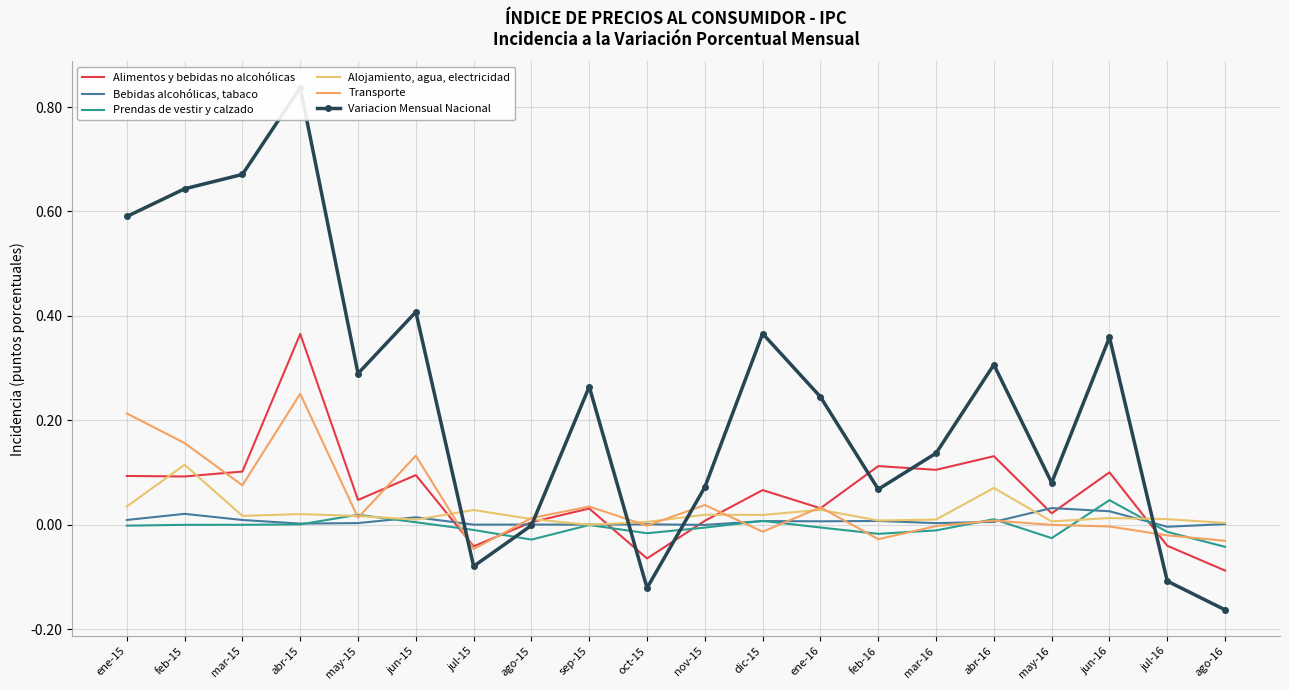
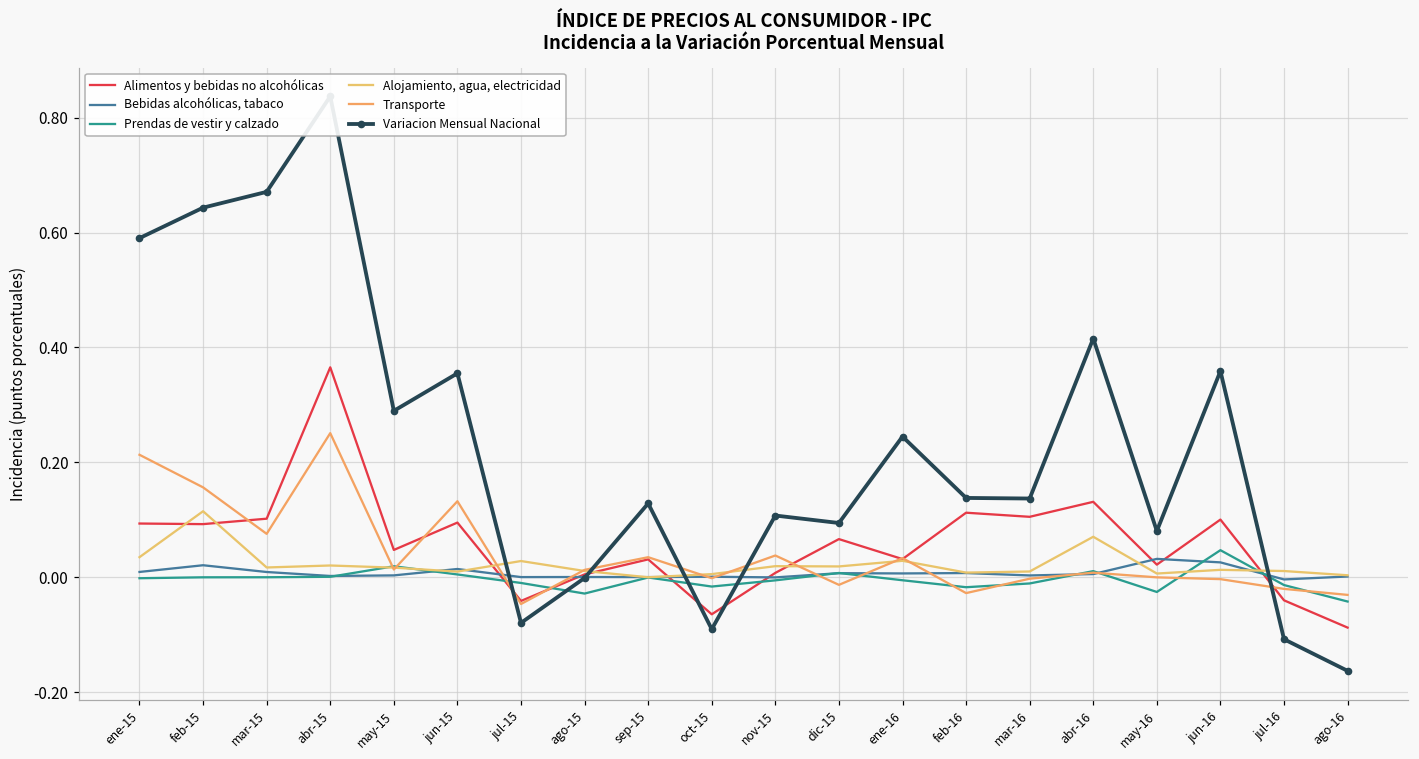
  {
    "Alimentos y bebidas no alcohólicas": {
      "ene-15": 0.09,
      "feb-15": 0.09,
      "mar-15": 0.10,
      "abr-15": 0.37,
      "may-15": 0.05,
      "jun-15": 0.10,
      "jul-15": -0.04,
      "oct-15": -0.06,
      "nov-15": 0.01,
      "dic-15": 0.07,
      "feb-16": 0.11,
      "mar-16": 0.11,
      "abr-16": 0.13,
      "may-16": 0.02,
      "jun-16": 0.10,
      "jul-16": -0.04,
      "ago-16": -0.09
    },
    "Variacion Mensual Nacional": {
      "ene-15": 0.59,
      "feb-15": 0.64,
      "mar-15": 0.67,
      "may-15": 0.29,
-     "jun-15": 0.41,
+     "jun-15": 0.35,
      "jul-15": -0.08,
-     "sep-15": 0.26,
-     "oct-15": -0.12,
-     "nov-15": 0.07,
-     "dic-15": 0.37,
+     "sep-15": 0.13,
+     "oct-15": -0.09,
+     "nov-15": 0.11,
+     "dic-15": 0.09,
      "ene-16": 0.24,
-     "feb-16": 0.07,
+     "feb-16": 0.14,
      "mar-16": 0.14,
-     "abr-16": 0.31,
+     "abr-16": 0.42,
      "may-16": 0.08,
      "jun-16": 0.36,
      "jul-16": -0.11,
      "ago-16": -0.16
    }
  }
